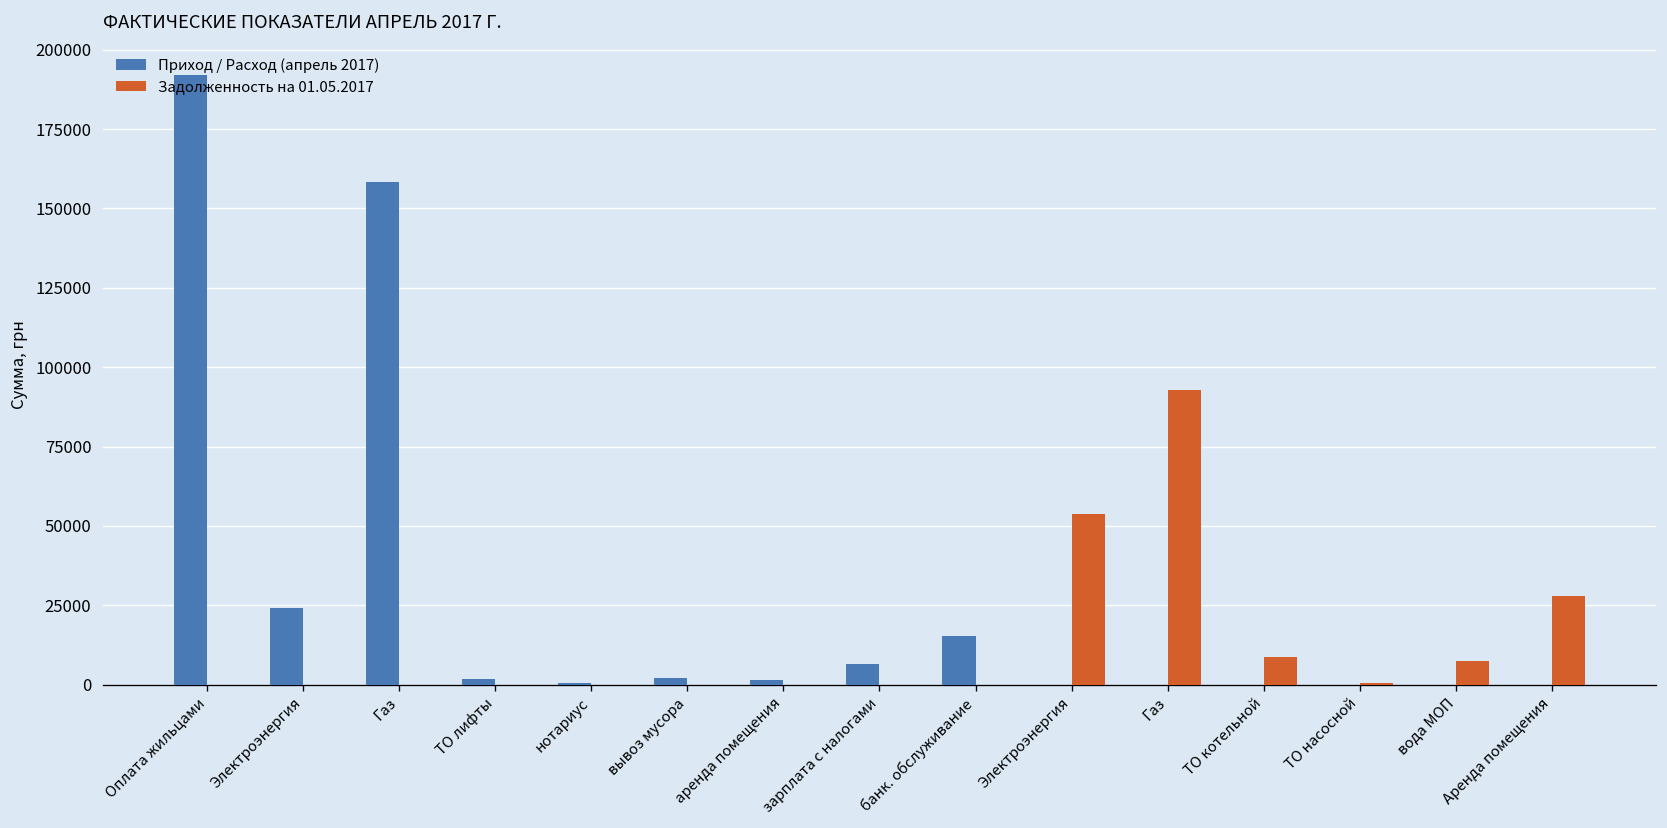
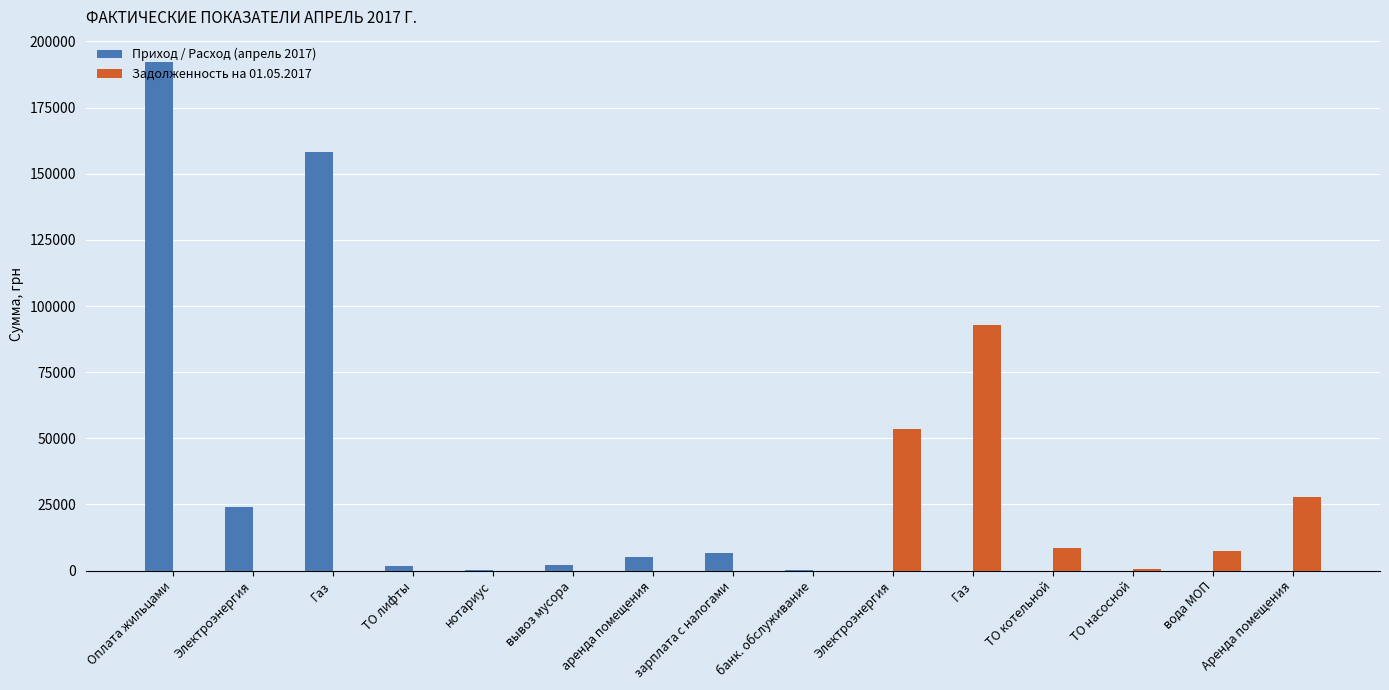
  {
    "Приход / Расход (апрель 2017)": {
      "Оплата жильцами": 192000,
      "ТО лифты": 2000,
      "вывоз мусора": 2000,
-     "аренда помещения": 2000,
+     "аренда помещения": 5000,
      "зарплата с налогами": 7000,
-     "банк. обслуживание": 15000,
+     "банк. обслуживание": 0,
      "ТО котельной": 0,
      "ТО насосной": 0,
      "вода МОП": 0,
      "Аренда помещения": 0
    },
    "Задолженность на 01.05.2017": {
      "Оплата жильцами": 0,
      "ТО лифты": 0,
      "нотариус": 0,
      "вывоз мусора": 0,
      "аренда помещения": 0,
      "зарплата с налогами": 0,
      "банк. обслуживание": 0,
      "ТО котельной": 9000,
      "вода МОП": 7000,
      "Аренда помещения": 28000
    }
  }
